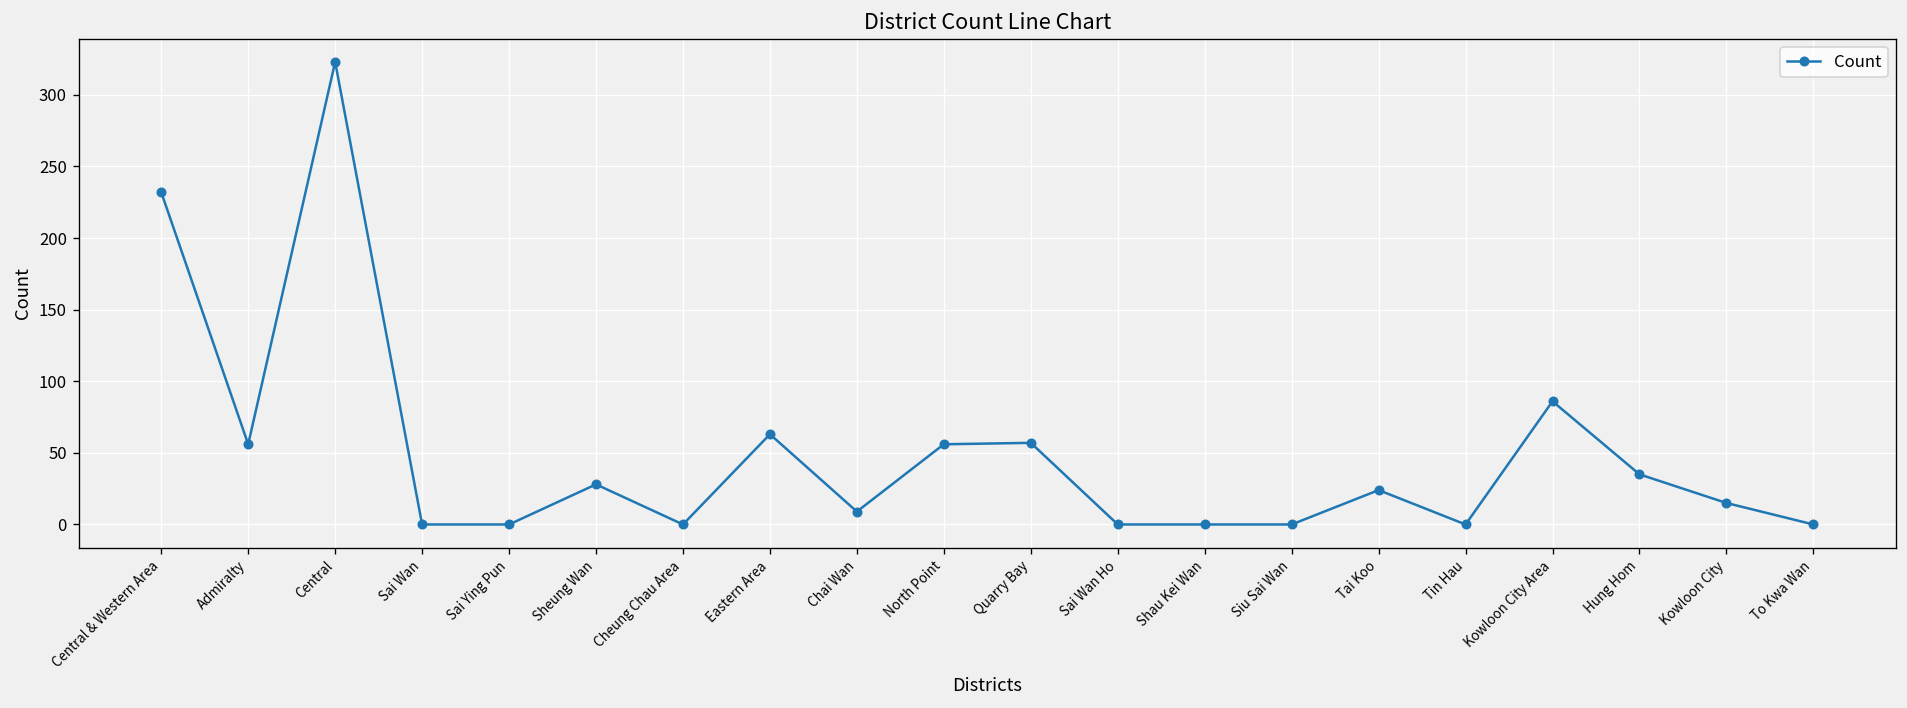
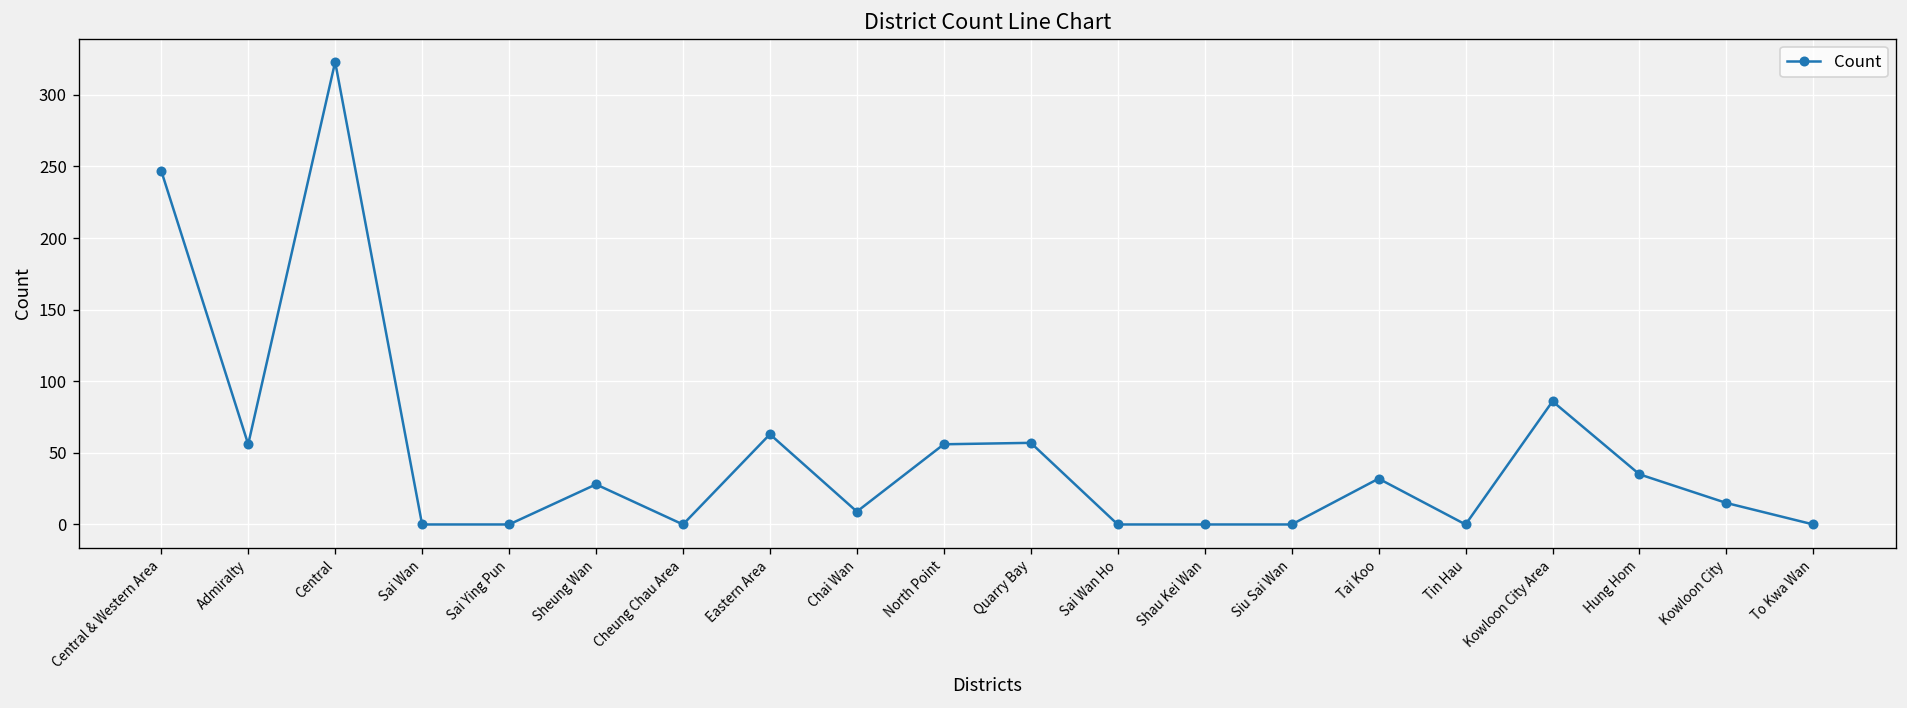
  {
-   "Central & Western Area": 232,
+   "Central & Western Area": 247,
    "Admiralty": 56,
    "Central": 323,
    "Sai Wan": 0,
    "Sai Ying Pun": 0,
    "Sheung Wan": 28,
    "Cheung Chau Area": 0,
    "Eastern Area": 63,
    "Chai Wan": 9,
    "North Point": 56,
    "Quarry Bay": 57,
    "Sai Wan Ho": 0,
    "Shau Kei Wan": 0,
    "Siu Sai Wan": 0,
-   "Tai Koo": 24,
+   "Tai Koo": 32,
    "Tin Hau": 0,
    "Kowloon City Area": 86,
    "Hung Hom": 35,
    "Kowloon City": 15,
    "To Kwa Wan": 0
  }
